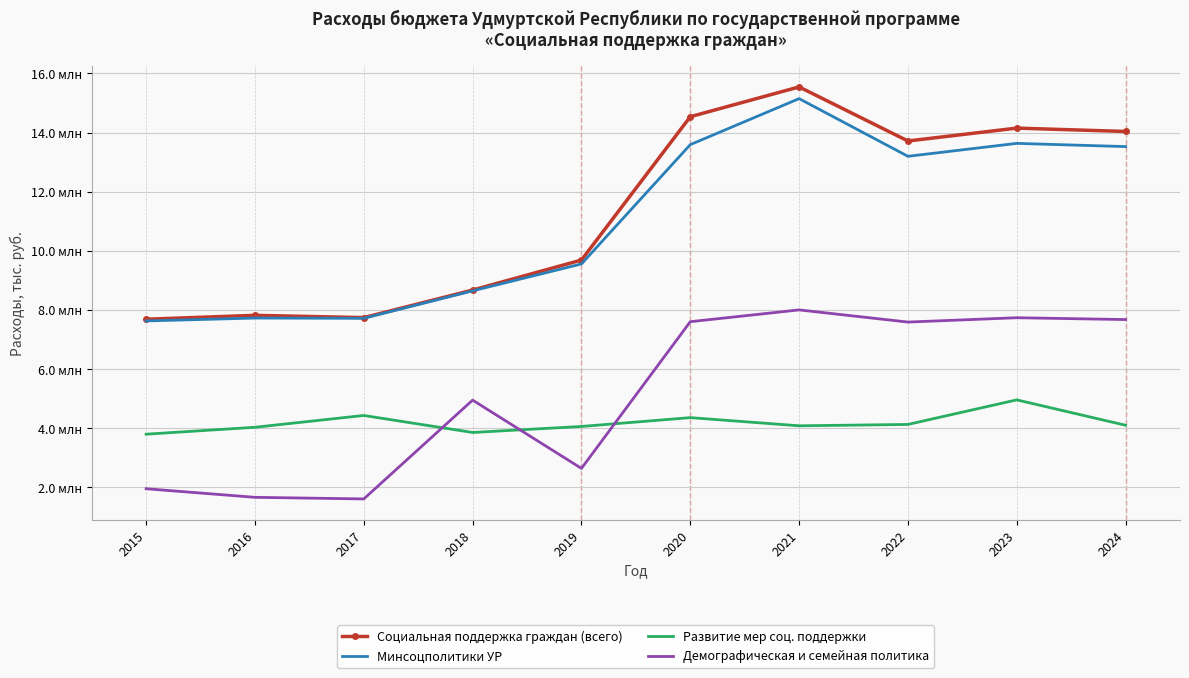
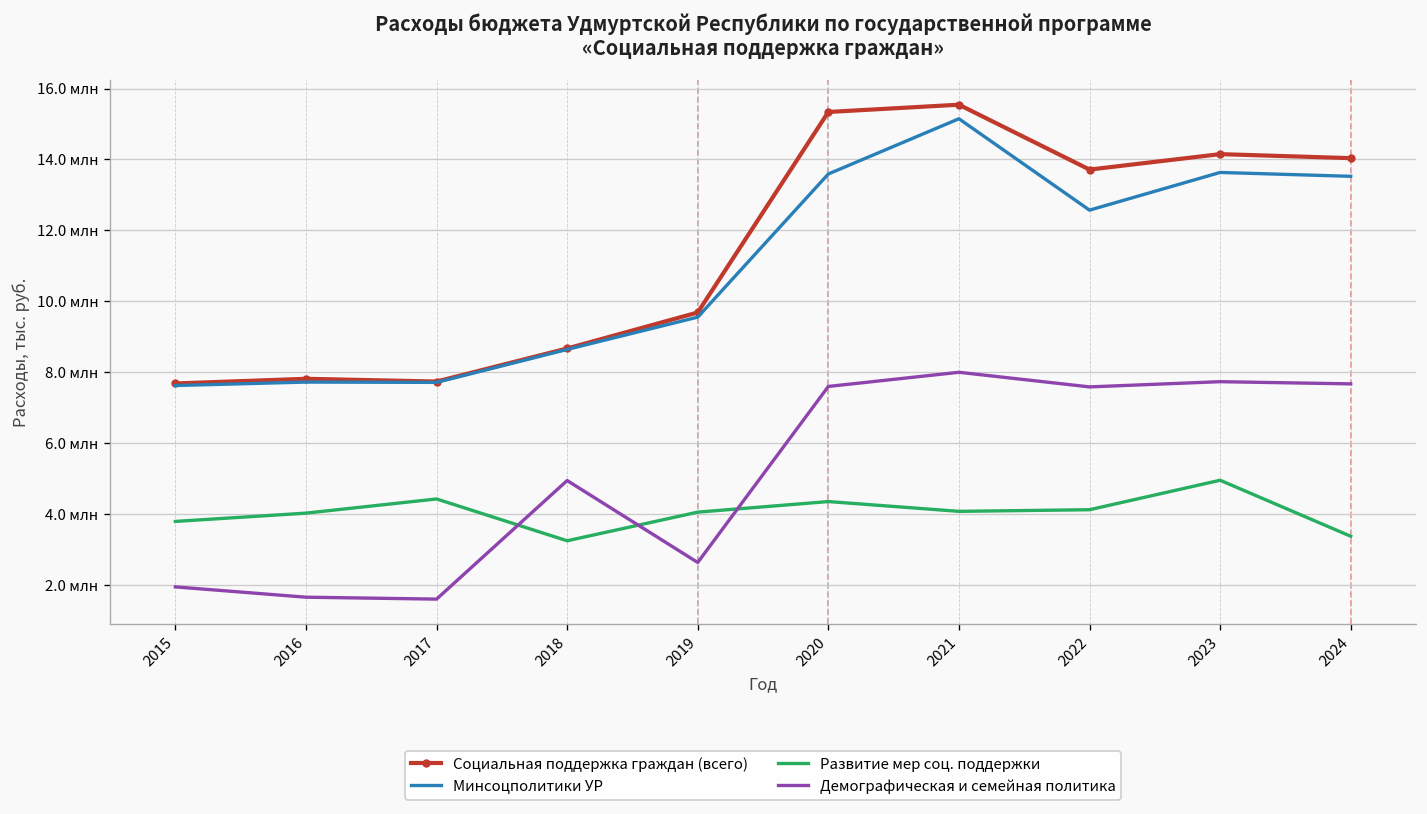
  {
    "Социальная поддержка граждан (всего)": {
      "2016": "7.8 млн",
      "2019": "9.7 млн",
-     "2020": "14.5 млн",
+     "2020": "15.3 млн",
      "2021": "15.5 млн",
      "2022": "13.7 млн",
      "2023": "14.2 млн",
      "2024": "14.0 млн"
    },
    "Минсоцполитики УР": {
      "2016": "7.7 млн",
      "2019": "9.6 млн",
      "2020": "13.6 млн",
      "2021": "15.1 млн",
-     "2022": "13.2 млн",
+     "2022": "12.6 млн",
      "2023": "13.6 млн",
      "2024": "13.5 млн"
    },
    "Развитие мер соц. поддержки": {
      "2015": "3.8 млн",
      "2016": "4.0 млн",
      "2017": "4.4 млн",
-     "2018": "3.9 млн",
+     "2018": "3.3 млн",
      "2019": "4.1 млн",
      "2020": "4.4 млн",
      "2021": "4.1 млн",
      "2022": "4.1 млн",
      "2023": "5.0 млн",
-     "2024": "4.1 млн"
+     "2024": "3.4 млн"
    },
    "Демографическая и семейная политика": {
      "2015": "2.0 млн",
      "2016": "1.7 млн",
      "2017": "1.6 млн",
      "2018": "4.9 млн",
      "2019": "2.6 млн",
      "2020": "7.6 млн",
      "2021": "8.0 млн",
      "2022": "7.6 млн",
      "2023": "7.7 млн",
      "2024": "7.7 млн"
    }
  }
